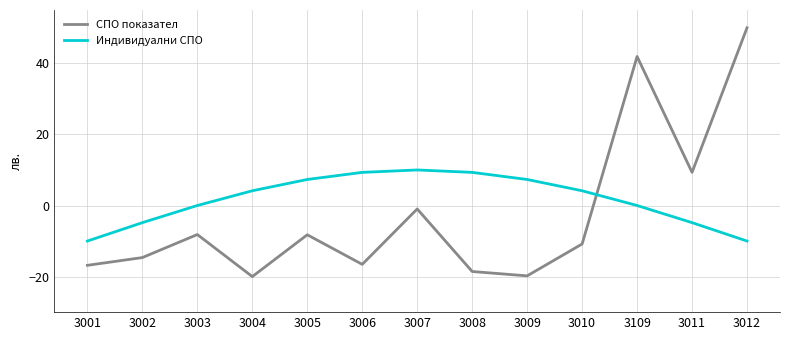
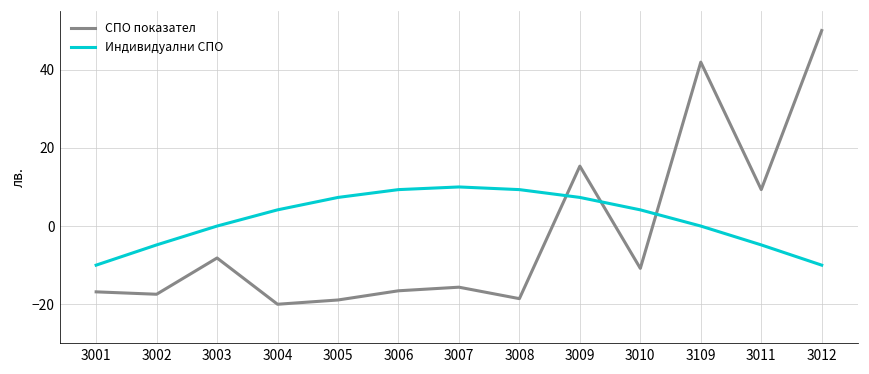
  {
    "СПО показател": {
      "3001": -17,
-     "3002": -15,
+     "3002": -17,
      "3003": -8,
      "3004": -20,
-     "3005": -8,
+     "3005": -19,
      "3006": -17,
-     "3007": -1,
+     "3007": -16,
      "3008": -19,
-     "3009": -20,
+     "3009": 15,
      "3010": -11,
      "3109": 42,
      "3011": 9,
      "3012": 50
    },
    "Индивидуални СПО": {
      "3001": -10,
      "3002": -5,
      "3003": 0,
      "3004": 4,
      "3005": 7,
      "3006": 9,
      "3007": 10,
      "3008": 9,
      "3009": 7,
      "3010": 4,
      "3109": 0,
      "3011": -5,
      "3012": -10
    }
  }
